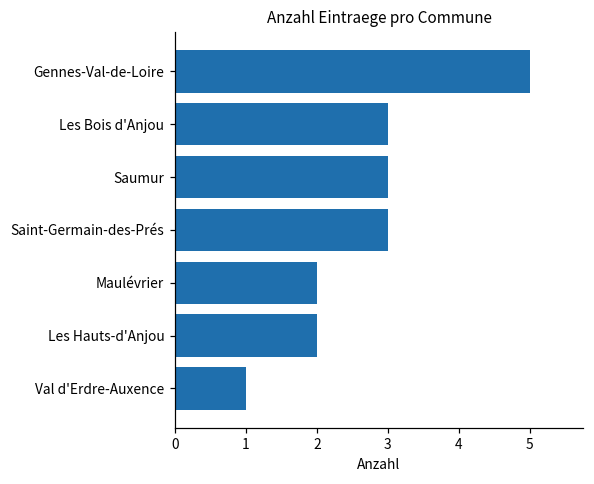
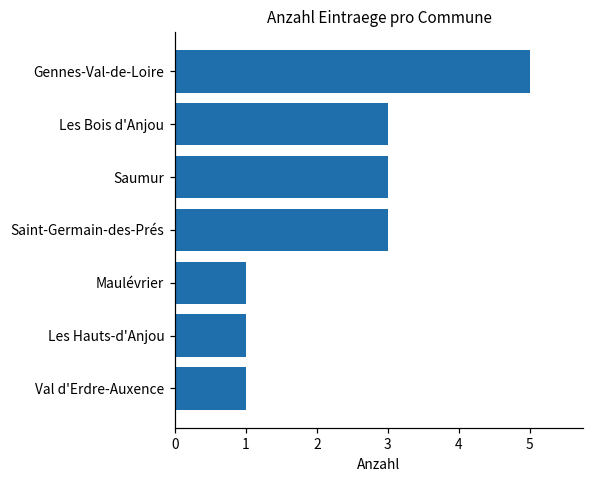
  {
    "Gennes-Val-de-Loire": 5,
    "Les Bois d'Anjou": 3,
    "Saumur": 3,
    "Saint-Germain-des-Prés": 3,
-   "Maulévrier": 2,
-   "Les Hauts-d'Anjou": 2,
+   "Maulévrier": 1,
+   "Les Hauts-d'Anjou": 1,
    "Val d'Erdre-Auxence": 1
  }
